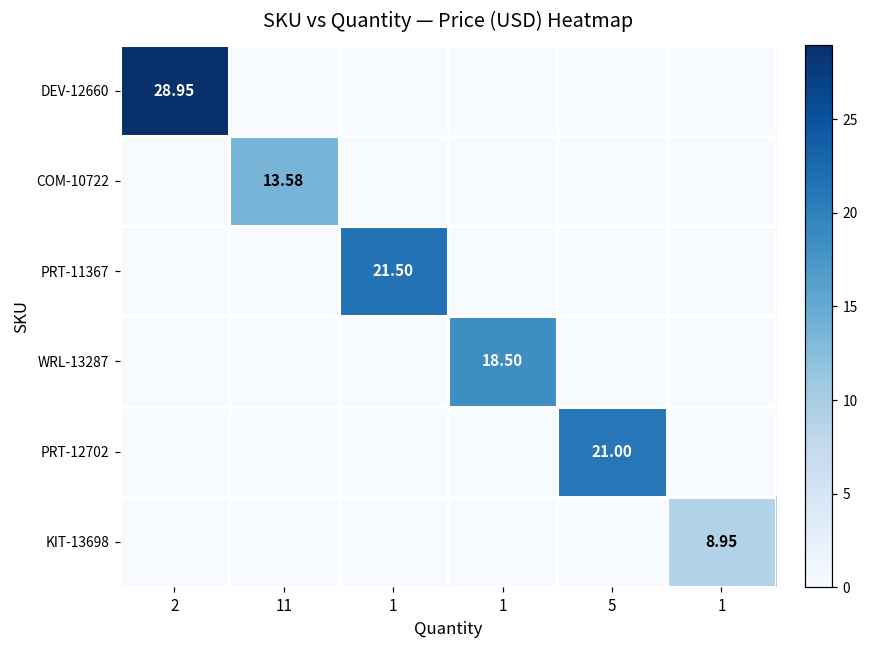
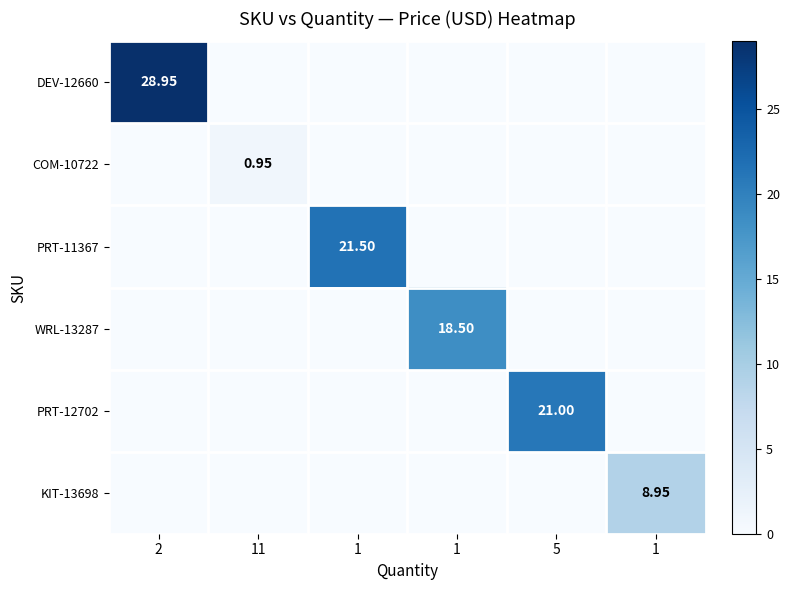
  {
    "DEV-12660": {
      "2": 28.95
    },
    "COM-10722": {
-     "11": 13.58
+     "11": 0.95
    },
    "PRT-12702": {
      "5": 21.00
    }
  }
